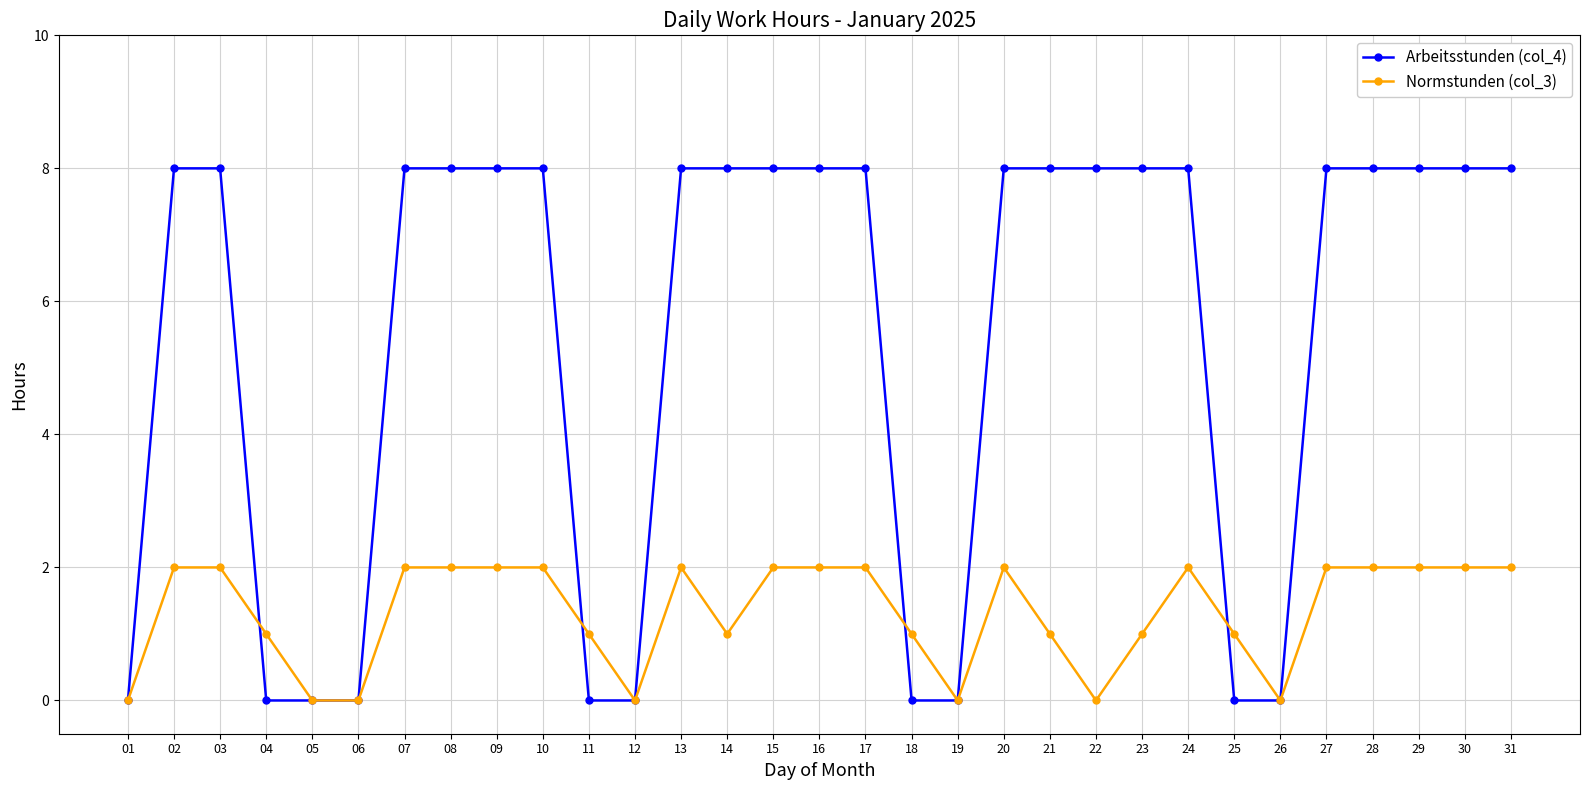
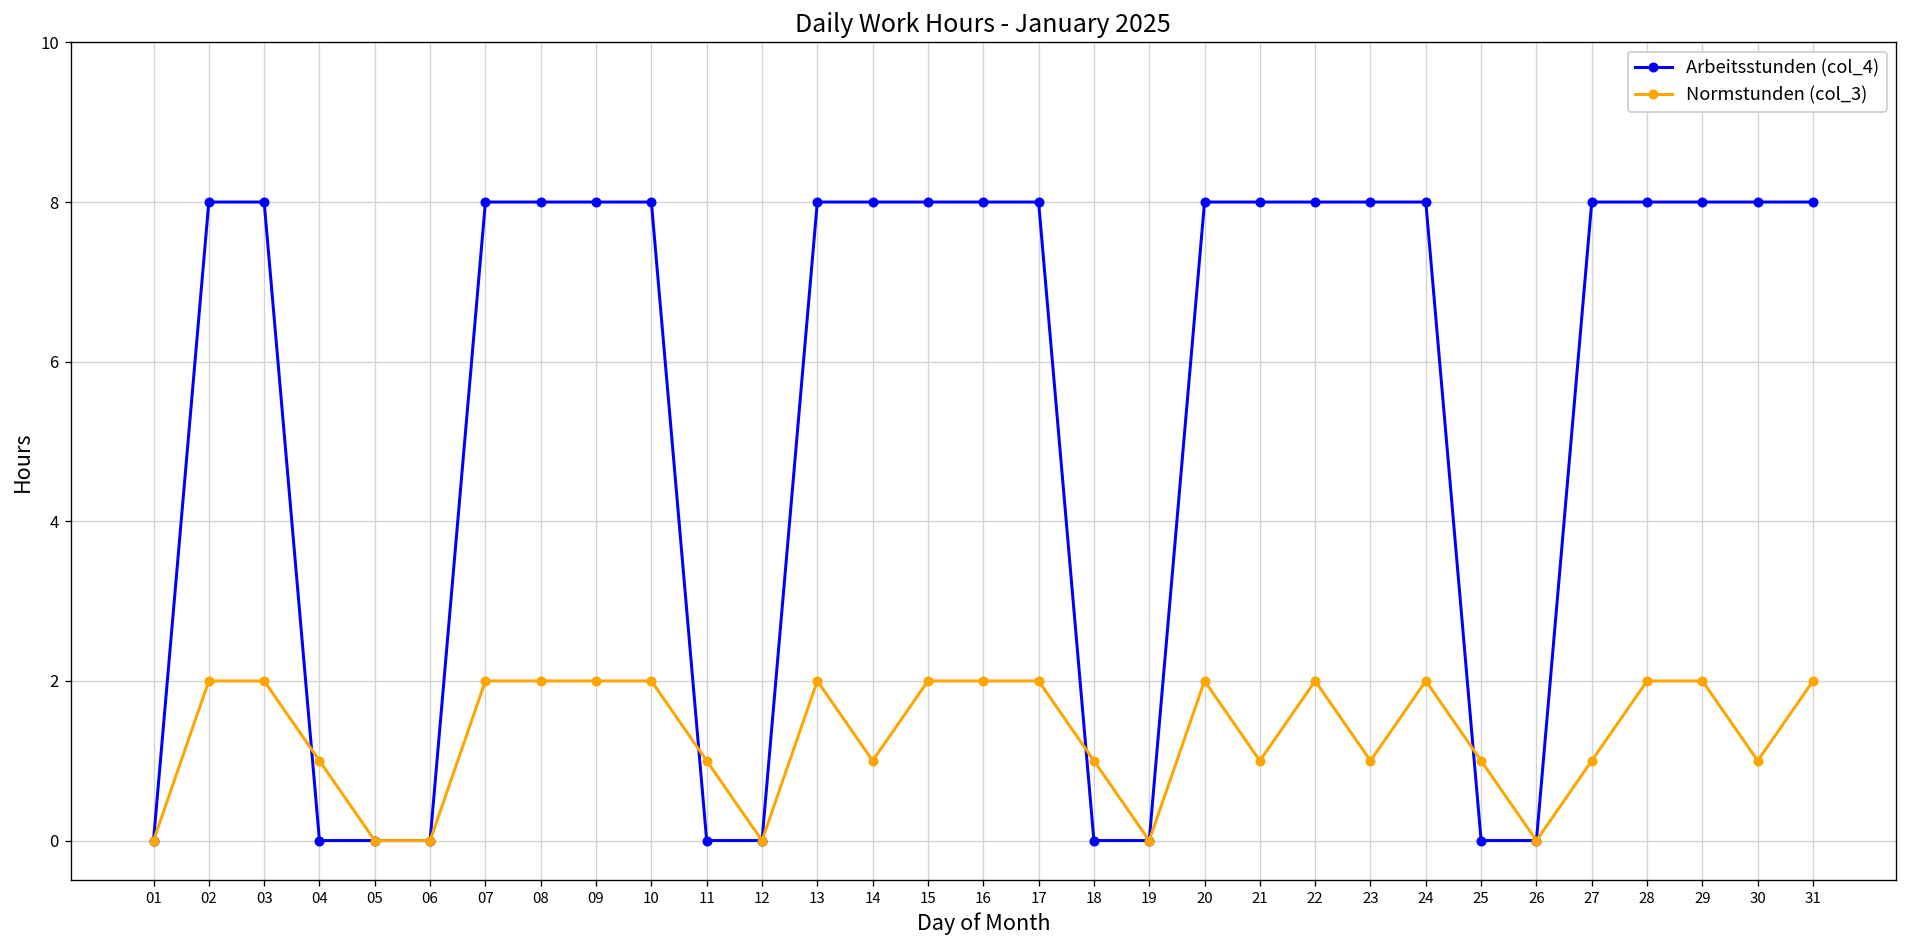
  {
    "Arbeitsstunden (col_4)": {
      "02": 8,
      "03": 8,
      "04": 0,
      "07": 8,
      "08": 8,
      "09": 8,
      "10": 8,
      "11": 0,
      "13": 8,
      "14": 8,
      "15": 8,
      "16": 8,
      "17": 8,
      "18": 0,
      "20": 8,
      "21": 8,
      "22": 8,
      "23": 8,
      "24": 8,
      "25": 0,
      "27": 8,
      "28": 8,
      "29": 8,
      "30": 8,
      "31": 8
    },
    "Normstunden (col_3)": {
      "02": 2,
      "03": 2,
      "04": 1,
      "07": 2,
      "08": 2,
      "09": 2,
      "10": 2,
      "11": 1,
      "13": 2,
      "14": 1,
      "15": 2,
      "16": 2,
      "17": 2,
      "18": 1,
      "20": 2,
      "21": 1,
-     "22": 0,
+     "22": 2,
      "23": 1,
      "24": 2,
      "25": 1,
-     "27": 2,
+     "27": 1,
      "28": 2,
      "29": 2,
-     "30": 2,
+     "30": 1,
      "31": 2
    }
  }
